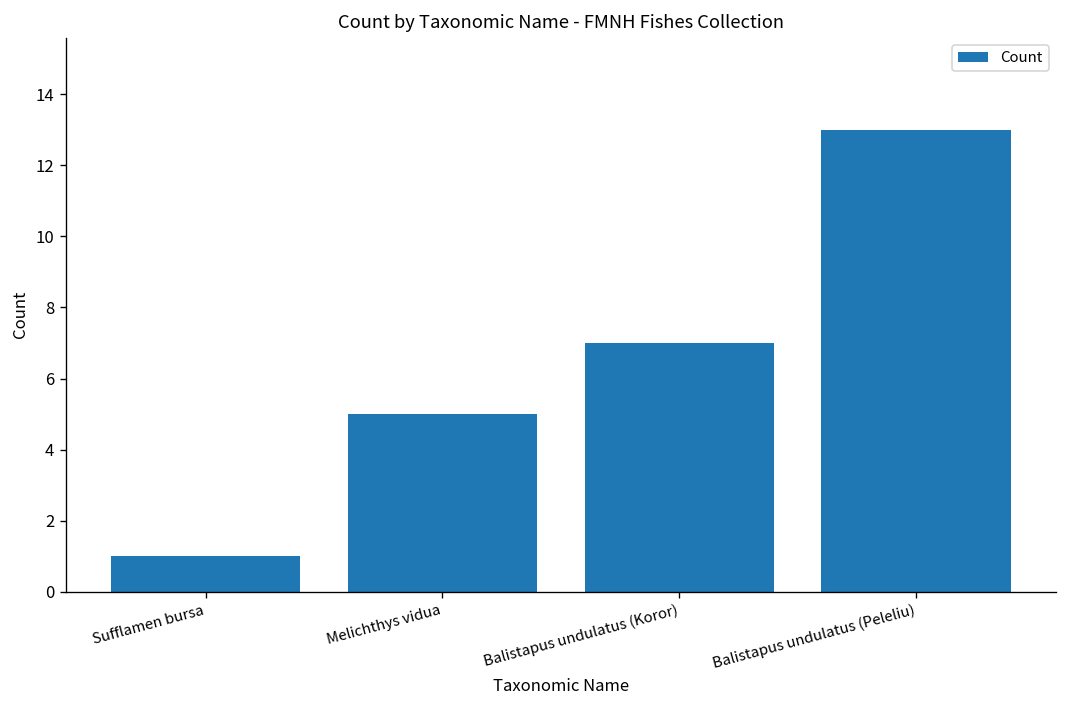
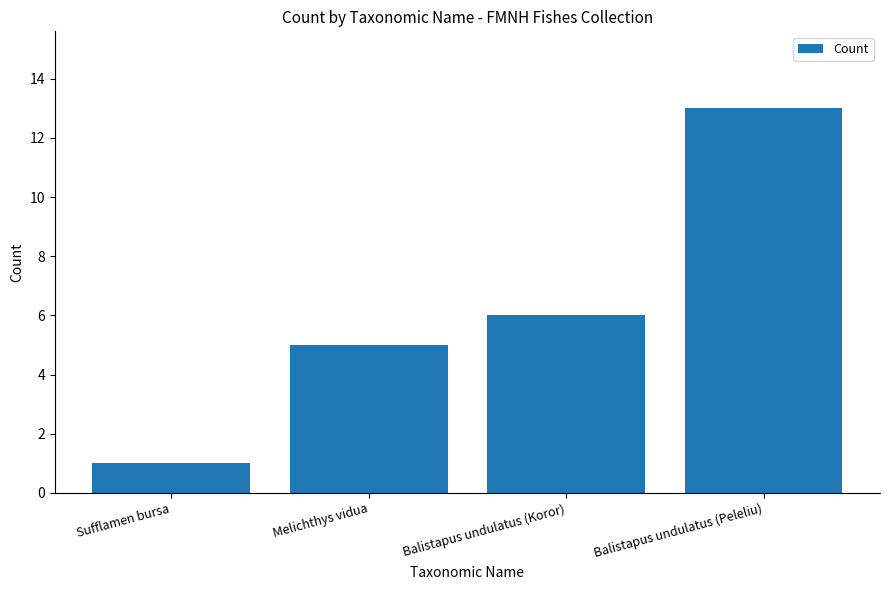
  {
    "Sufflamen bursa": 1,
    "Melichthys vidua": 5,
-   "Balistapus undulatus (Koror)": 7,
+   "Balistapus undulatus (Koror)": 6,
    "Balistapus undulatus (Peleliu)": 13
  }
